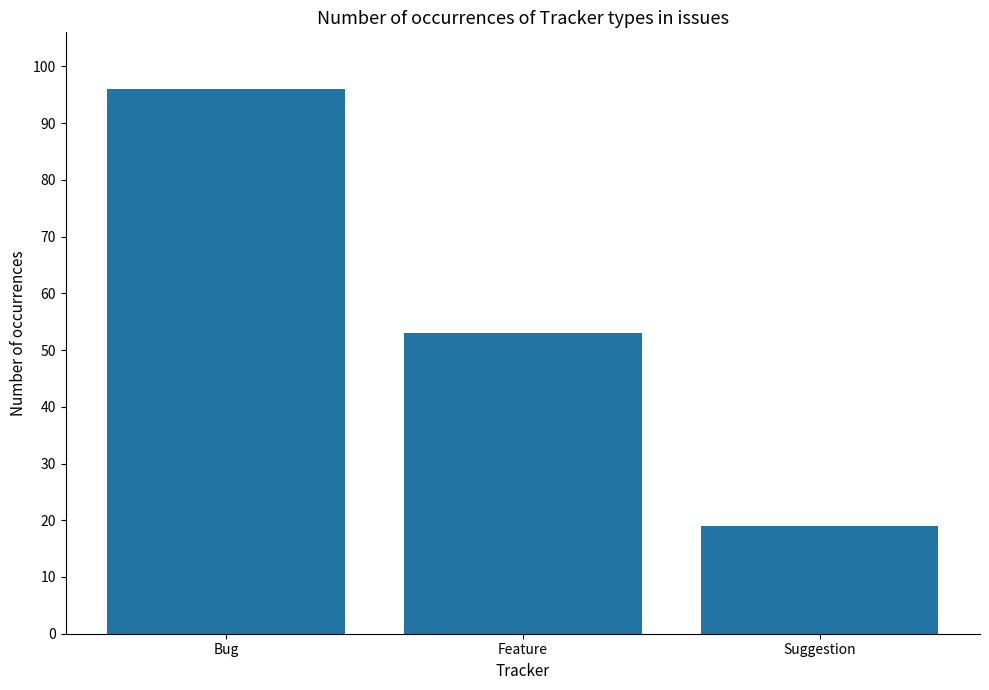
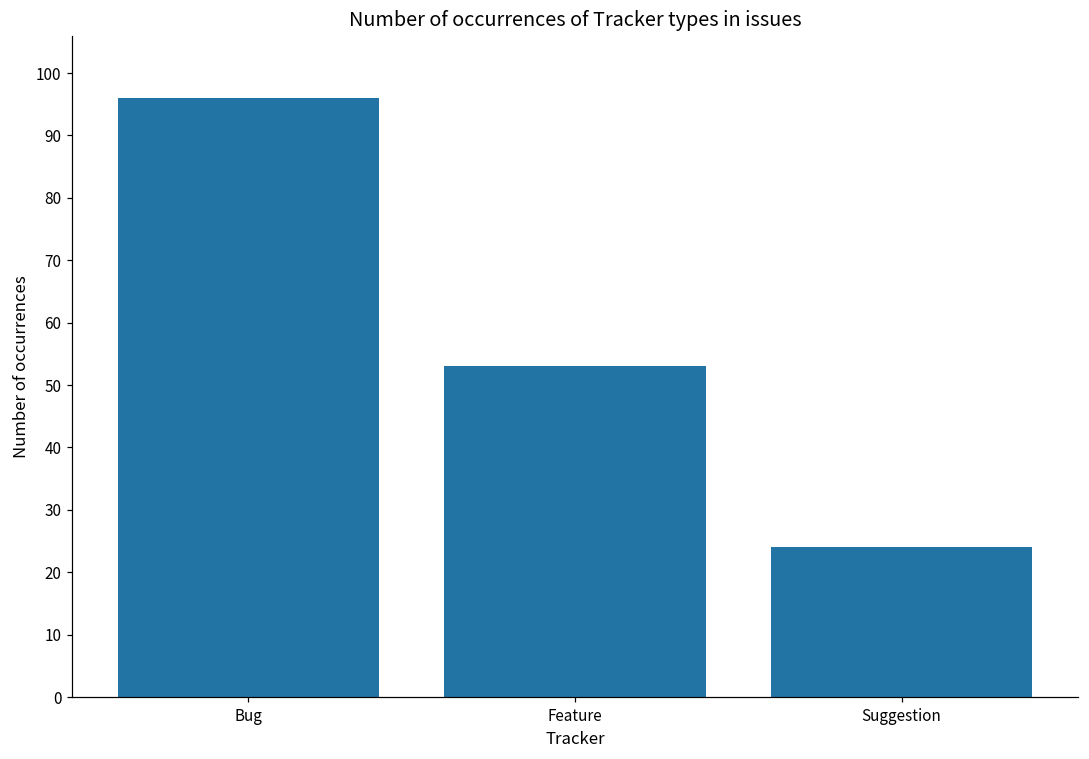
  {
    "Bug": 96,
    "Feature": 53,
-   "Suggestion": 19
+   "Suggestion": 24
  }
